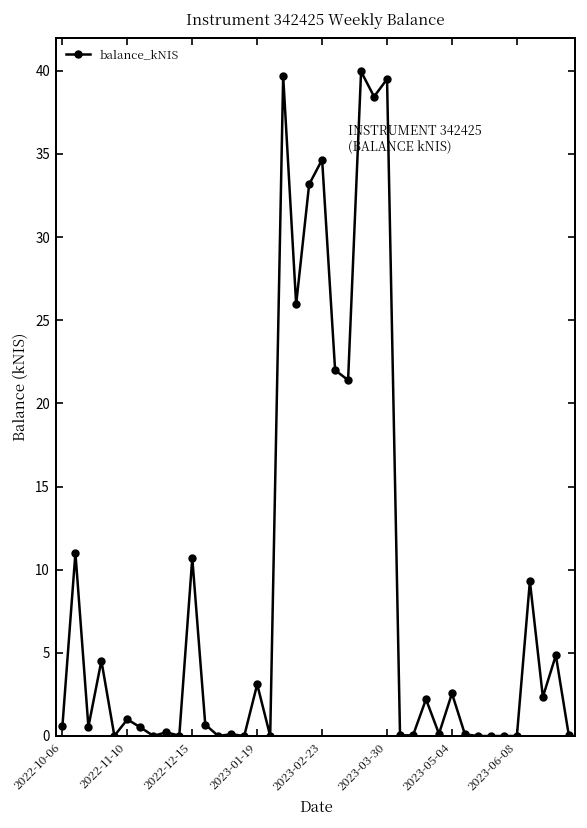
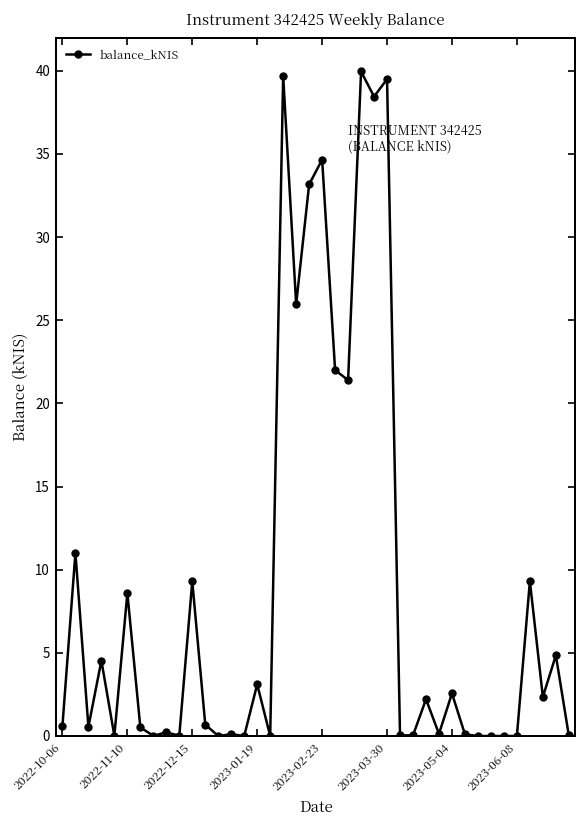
  {
    "2022-10-06": 0.6,
-   "2022-11-10": 1.0,
-   "2022-12-15": 10.7,
+   "2022-11-10": 8.6,
+   "2022-12-15": 9.3,
    "2023-01-19": 3.1,
    "2023-03-30": 39.5,
    "2023-05-04": 2.6,
    "2023-06-08": 0.0
  }
